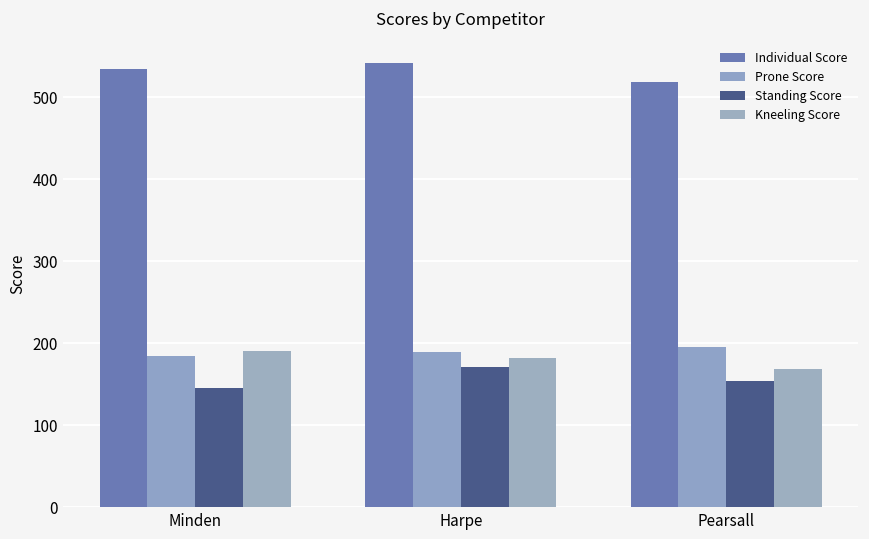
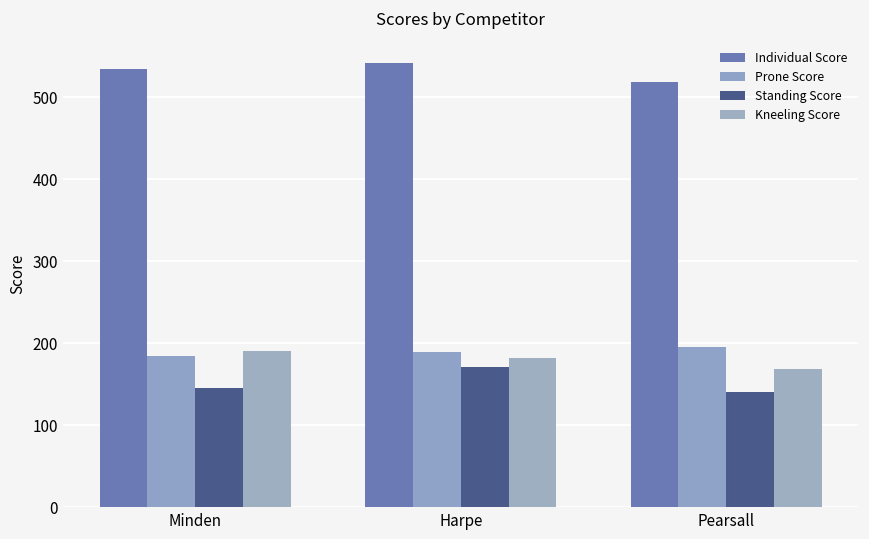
  {
    "Standing Score": {
      "Minden": 150,
      "Harpe": 170,
-     "Pearsall": 150
+     "Pearsall": 140
    }
  }
